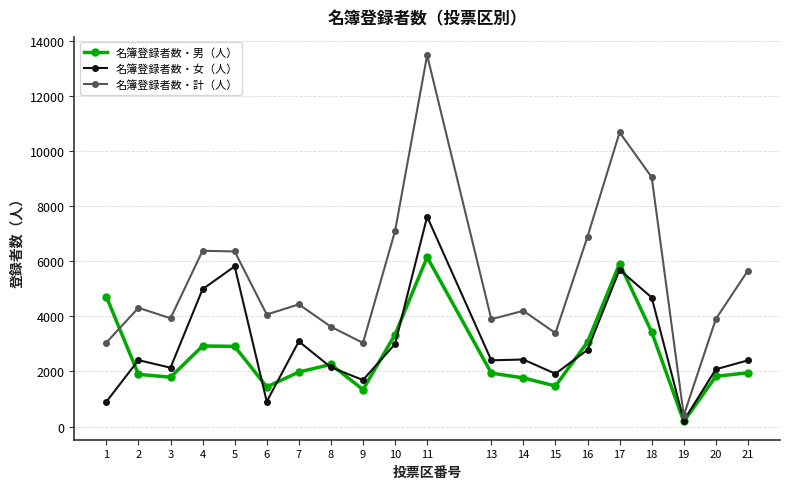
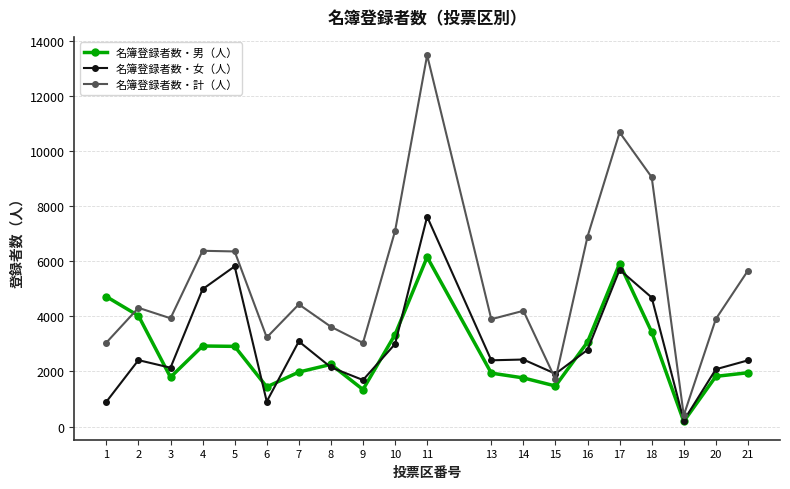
  {
    "名簿登録者数・男（人）": {
      "1": 4700,
-     "2": 1900,
+     "2": 4000,
      "3": 1800,
      "4": 2900,
      "5": 2900,
      "6": 1400,
      "7": 2000,
      "8": 2300,
      "9": 1300,
      "10": 3300,
      "11": 6100,
      "13": 1900,
      "14": 1800,
      "15": 1500,
      "16": 3100,
      "17": 5900,
      "18": 3400,
      "20": 1800,
      "21": 2000
    },
    "名簿登録者数・女（人）": {
      "1": 900,
      "2": 2400,
      "3": 2100,
      "4": 5000,
      "5": 5800,
      "6": 900,
      "7": 3100,
      "8": 2200,
      "9": 1700,
      "10": 3000,
      "11": 7600,
      "13": 2400,
      "14": 2400,
      "15": 1900,
      "16": 2800,
      "17": 5700,
      "18": 4700,
      "20": 2100,
      "21": 2400
    },
    "名簿登録者数・計（人）": {
      "1": 3000,
      "2": 4300,
      "3": 3900,
      "4": 6400,
      "5": 6400,
-     "6": 4100,
+     "6": 3200,
      "7": 4400,
      "8": 3600,
      "9": 3000,
      "10": 7100,
      "11": 13500,
      "13": 3900,
      "14": 4200,
-     "15": 3400,
+     "15": 1700,
      "16": 6900,
      "17": 10700,
      "18": 9000,
      "19": 400,
      "20": 3900,
      "21": 5700
    }
  }
